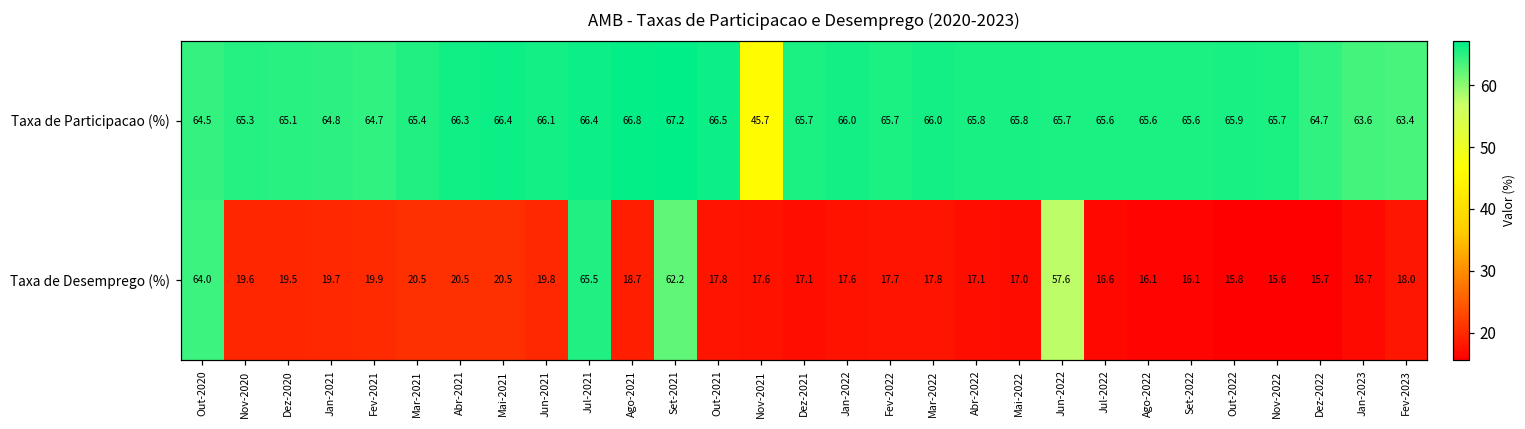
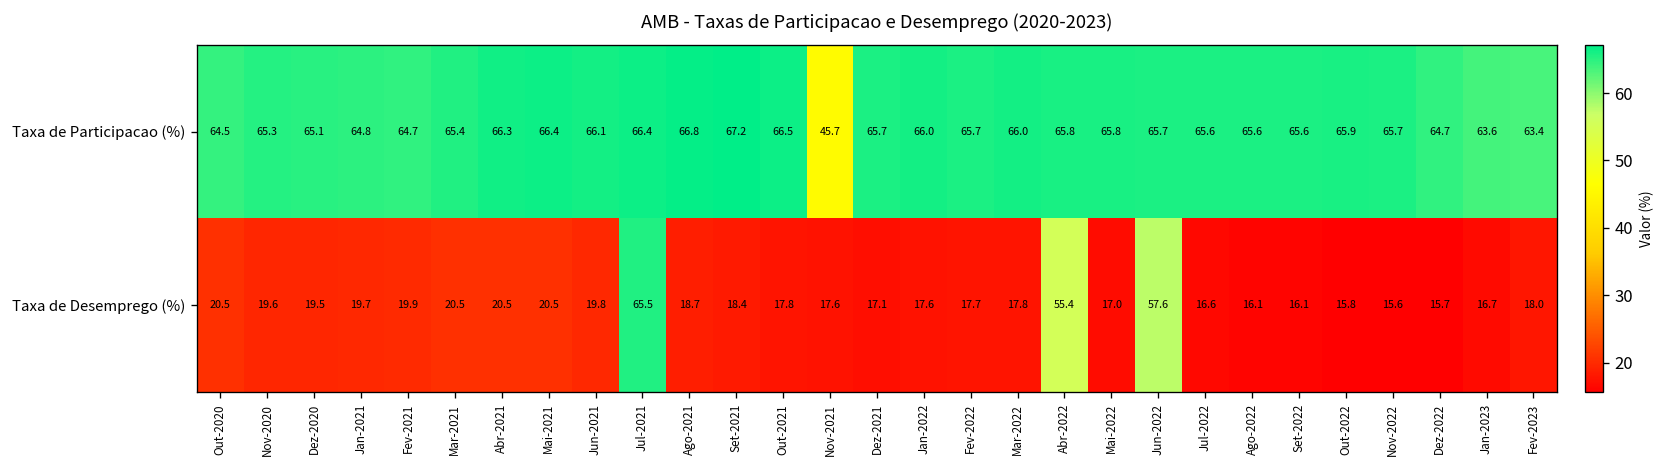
  {
    "Taxa de Participacao (%)": {
      "Out-2020": 64.5,
      "Nov-2020": 65.3,
      "Dez-2020": 65.1,
      "Jan-2021": 64.8,
      "Fev-2021": 64.7,
      "Mar-2021": 65.4,
      "Abr-2021": 66.3,
      "Mai-2021": 66.4,
      "Jun-2021": 66.1,
      "Jul-2021": 66.4,
      "Ago-2021": 66.8,
      "Set-2021": 67.2,
      "Out-2021": 66.5,
      "Nov-2021": 45.7,
      "Dez-2021": 65.7,
      "Jan-2022": 66.0,
      "Fev-2022": 65.7,
      "Mar-2022": 66.0,
      "Abr-2022": 65.8,
      "Mai-2022": 65.8,
      "Jun-2022": 65.7,
      "Jul-2022": 65.6,
      "Ago-2022": 65.6,
      "Set-2022": 65.6,
      "Out-2022": 65.9,
      "Nov-2022": 65.7,
      "Dez-2022": 64.7,
      "Jan-2023": 63.6,
      "Fev-2023": 63.4
    },
    "Taxa de Desemprego (%)": {
-     "Out-2020": 64.0,
+     "Out-2020": 20.5,
      "Nov-2020": 19.6,
      "Dez-2020": 19.5,
      "Jan-2021": 19.7,
      "Fev-2021": 19.9,
      "Mar-2021": 20.5,
      "Abr-2021": 20.5,
      "Mai-2021": 20.5,
      "Jun-2021": 19.8,
      "Jul-2021": 65.5,
      "Ago-2021": 18.7,
-     "Set-2021": 62.2,
+     "Set-2021": 18.4,
      "Out-2021": 17.8,
      "Nov-2021": 17.6,
      "Dez-2021": 17.1,
      "Jan-2022": 17.6,
      "Fev-2022": 17.7,
      "Mar-2022": 17.8,
-     "Abr-2022": 17.1,
+     "Abr-2022": 55.4,
      "Mai-2022": 17.0,
      "Jun-2022": 57.6,
      "Jul-2022": 16.6,
      "Ago-2022": 16.1,
      "Set-2022": 16.1,
      "Out-2022": 15.8,
      "Nov-2022": 15.6,
      "Dez-2022": 15.7,
      "Jan-2023": 16.7,
      "Fev-2023": 18.0
    }
  }
